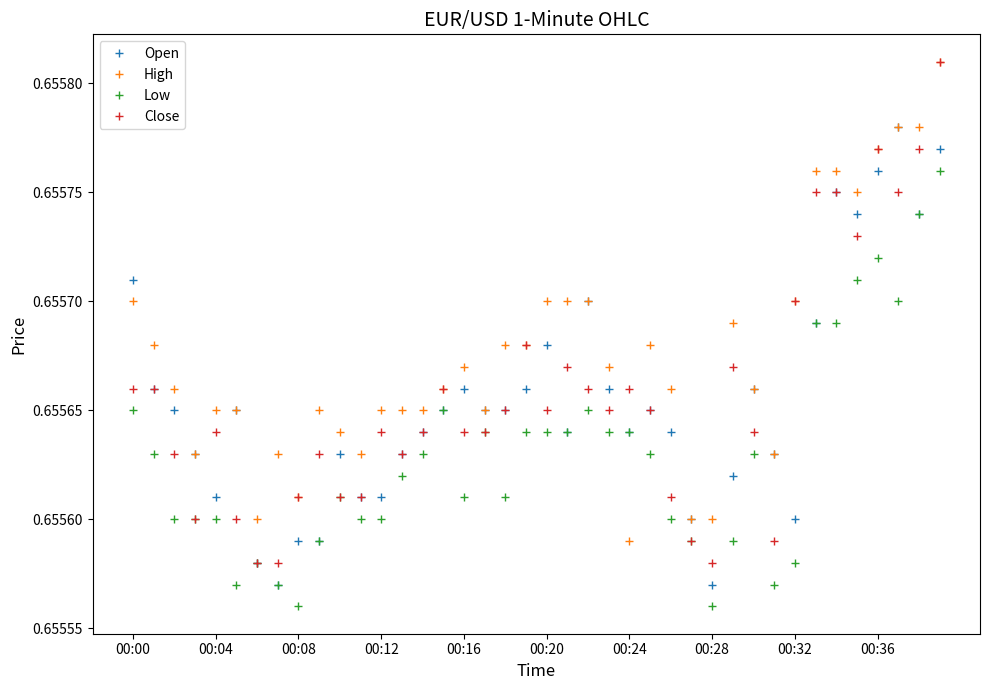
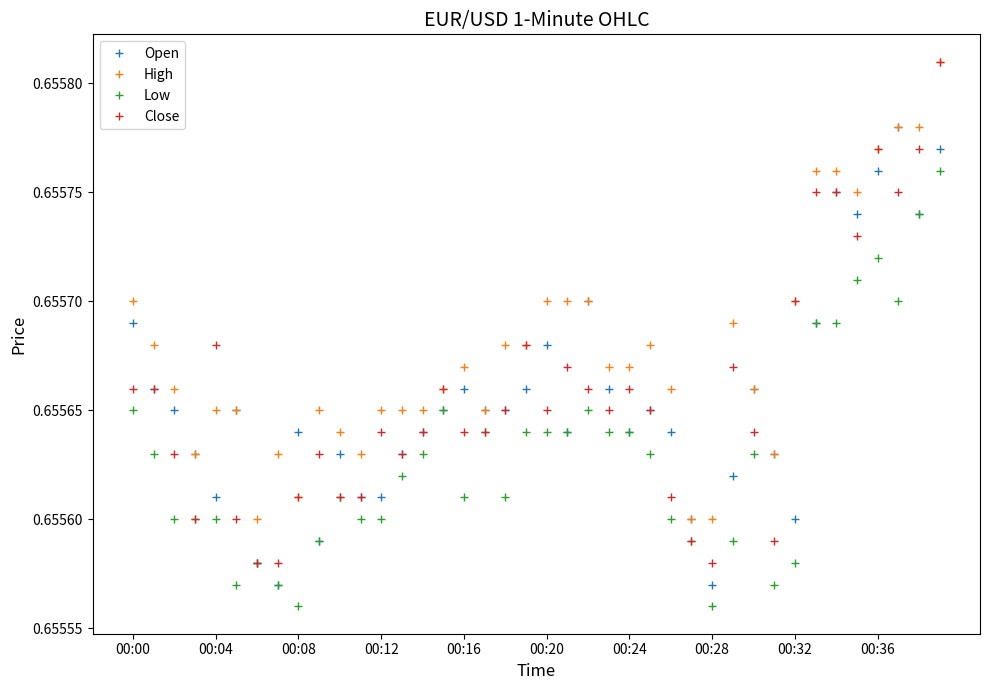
  {
    "Open": {
-     "00:00": 0.65571,
+     "00:00": 0.65569,
      "00:04": 0.65561,
-     "00:08": 0.65559,
+     "00:08": 0.65564,
      "00:12": 0.65561,
      "00:16": 0.65566,
      "00:20": 0.65568,
      "00:28": 0.65557,
      "00:32": 0.65560,
      "00:36": 0.65576
    },
    "High": {
      "00:00": 0.65570,
      "00:04": 0.65565,
      "00:12": 0.65565,
      "00:16": 0.65567,
      "00:20": 0.65570,
-     "00:24": 0.65559,
+     "00:24": 0.65567,
      "00:28": 0.65560
    },
    "Low": {
      "00:00": 0.65565,
      "00:04": 0.65560,
      "00:08": 0.65556,
      "00:12": 0.65560,
      "00:16": 0.65561,
      "00:20": 0.65564,
      "00:28": 0.65556,
      "00:32": 0.65558,
      "00:36": 0.65572
    },
    "Close": {
      "00:00": 0.65566,
-     "00:04": 0.65564,
+     "00:04": 0.65568,
      "00:12": 0.65564,
      "00:16": 0.65564,
      "00:20": 0.65565,
      "00:24": 0.65566,
      "00:28": 0.65558
    }
  }
